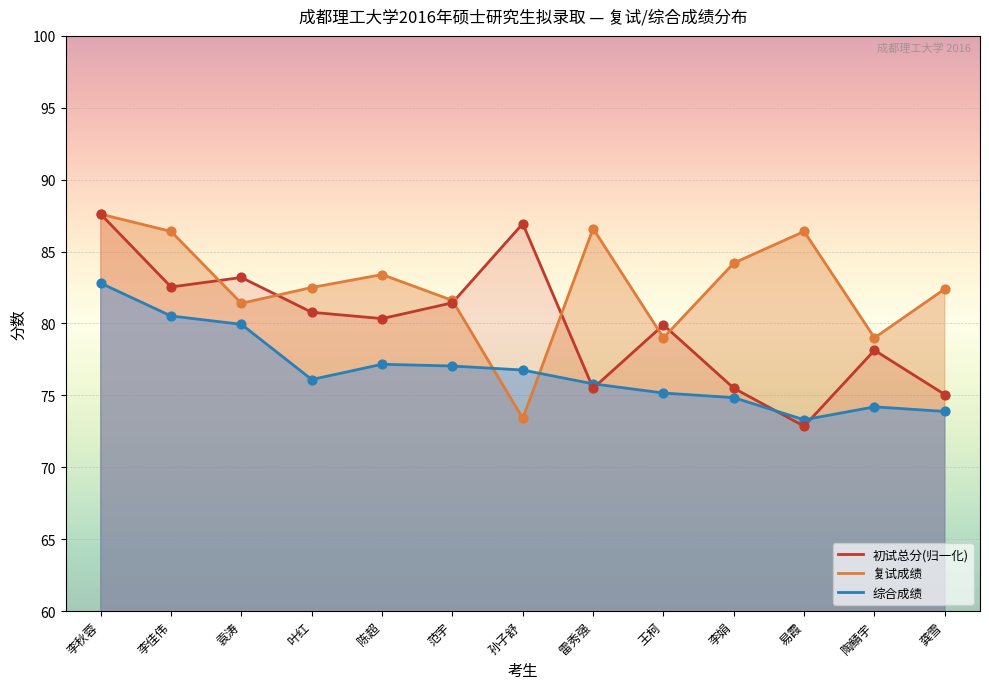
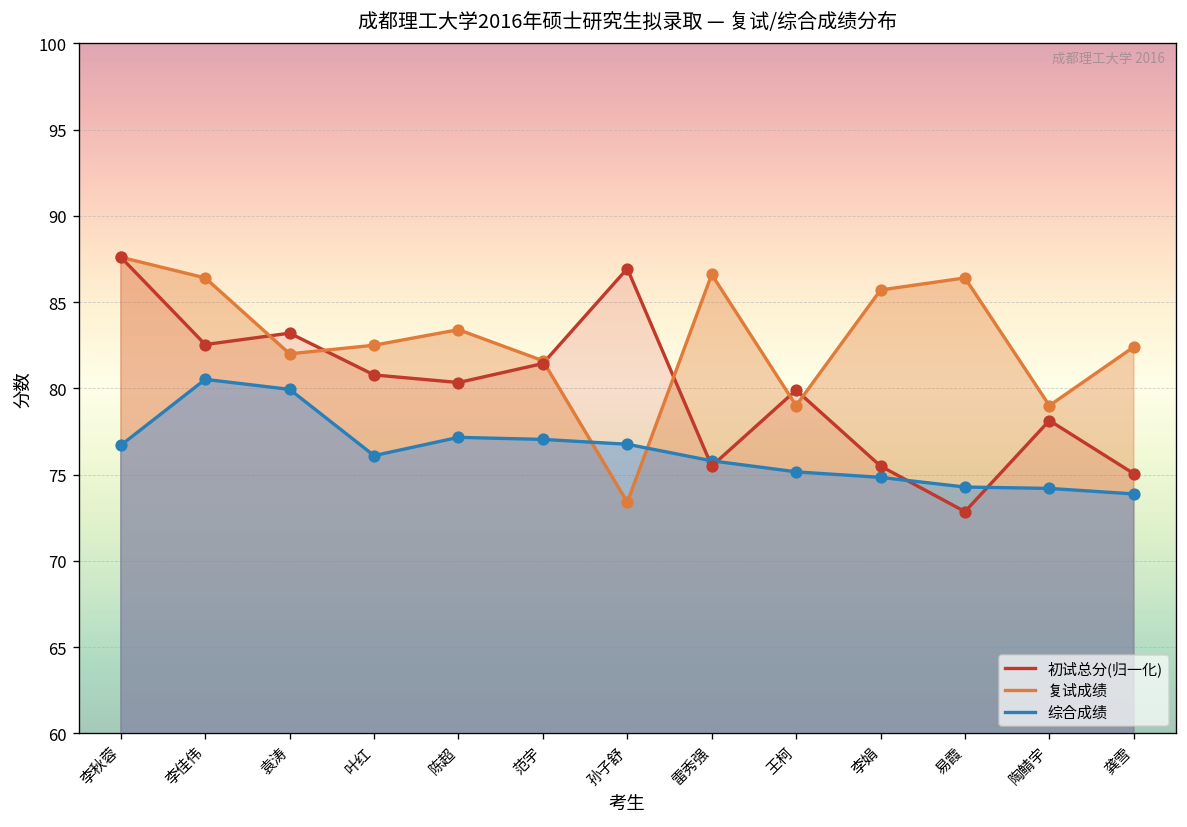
  {
    "初试总分(归一化)": {
      "李佳伟": 82.5,
      "袁涛": 83.2,
      "叶红": 80.8,
      "陈超": 80.3,
      "孙子舒": 86.9,
      "雷秀强": 75.5,
      "王柯": 79.9,
      "李娟": 75.5,
      "易霞": 72.9,
      "陶鲭宇": 78.1,
      "龚雪": 75.1
    },
    "复试成绩": {
      "李佳伟": 86.4,
-     "袁涛": 81.4,
+     "袁涛": 82.0,
      "叶红": 82.5,
      "陈超": 83.4,
      "孙子舒": 73.4,
      "雷秀强": 86.6,
      "王柯": 79.0,
-     "李娟": 84.2,
+     "李娟": 85.7,
      "易霞": 86.4,
      "陶鲭宇": 79.0,
      "龚雪": 82.4
    },
    "综合成绩": {
-     "李秋蓉": 82.8,
+     "李秋蓉": 76.7,
      "李佳伟": 80.5,
      "袁涛": 79.9,
      "叶红": 76.1,
      "陈超": 77.2,
      "范宇": 77.0,
      "孙子舒": 76.8,
      "雷秀强": 75.8,
      "王柯": 75.2,
      "李娟": 74.8,
-     "易霞": 73.3,
+     "易霞": 74.3,
      "陶鲭宇": 74.2,
      "龚雪": 73.9
    }
  }
